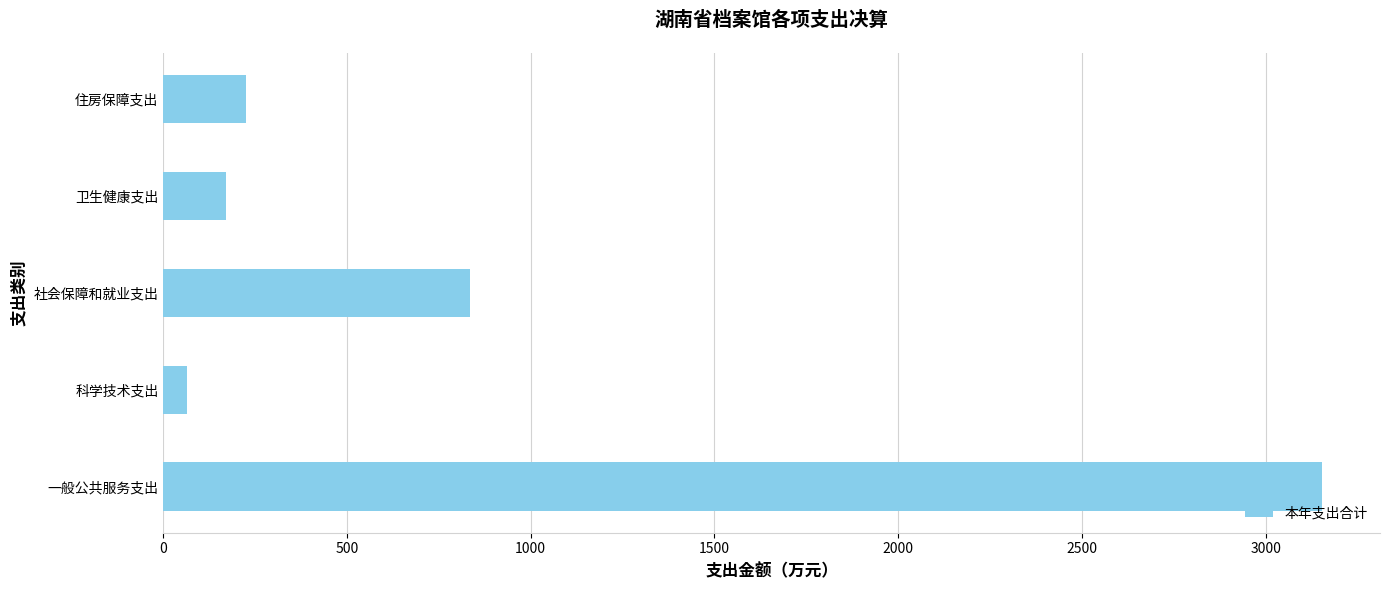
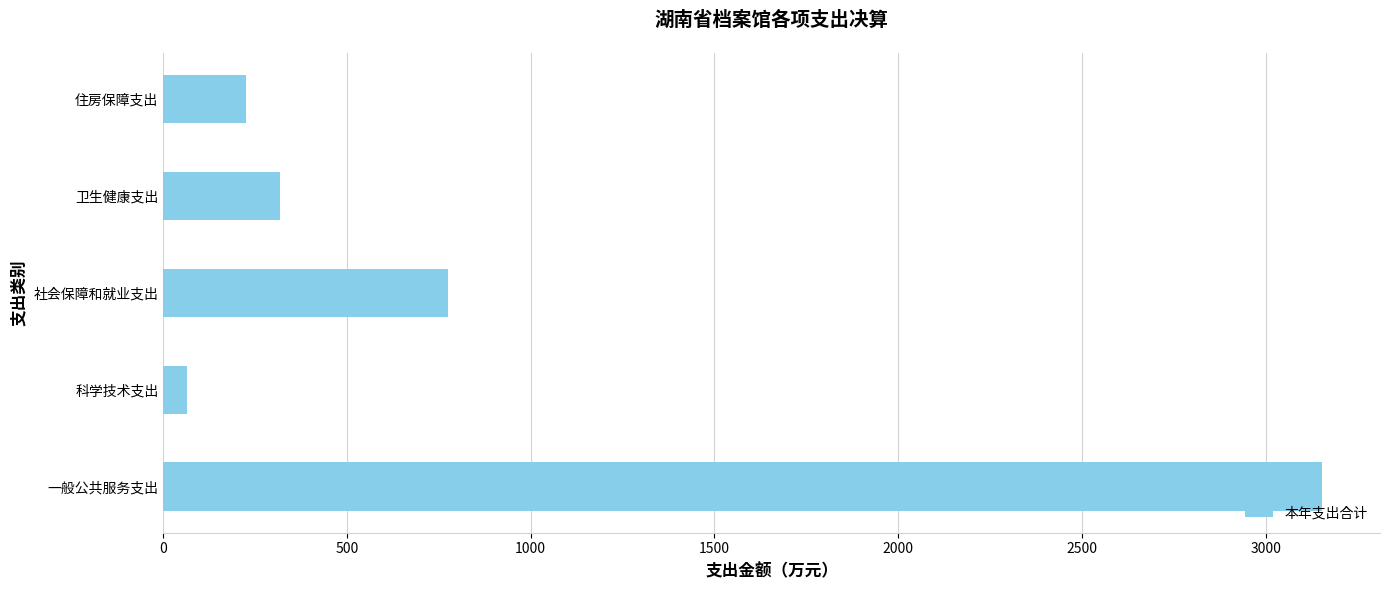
  {
    "住房保障支出": 230,
-   "卫生健康支出": 170,
-   "社会保障和就业支出": 830,
+   "卫生健康支出": 320,
+   "社会保障和就业支出": 780,
    "科学技术支出": 60,
    "一般公共服务支出": 3150
  }
